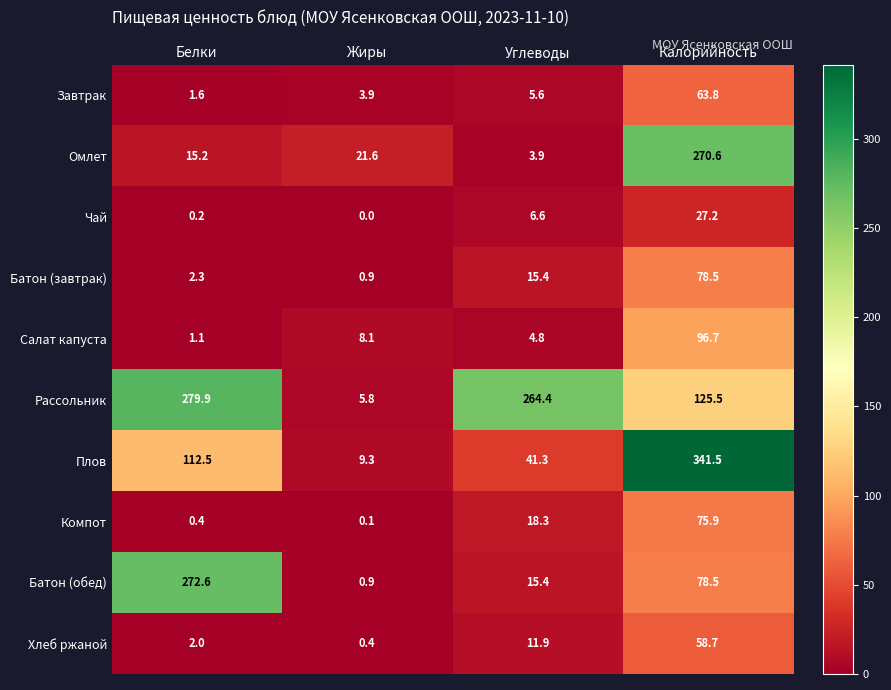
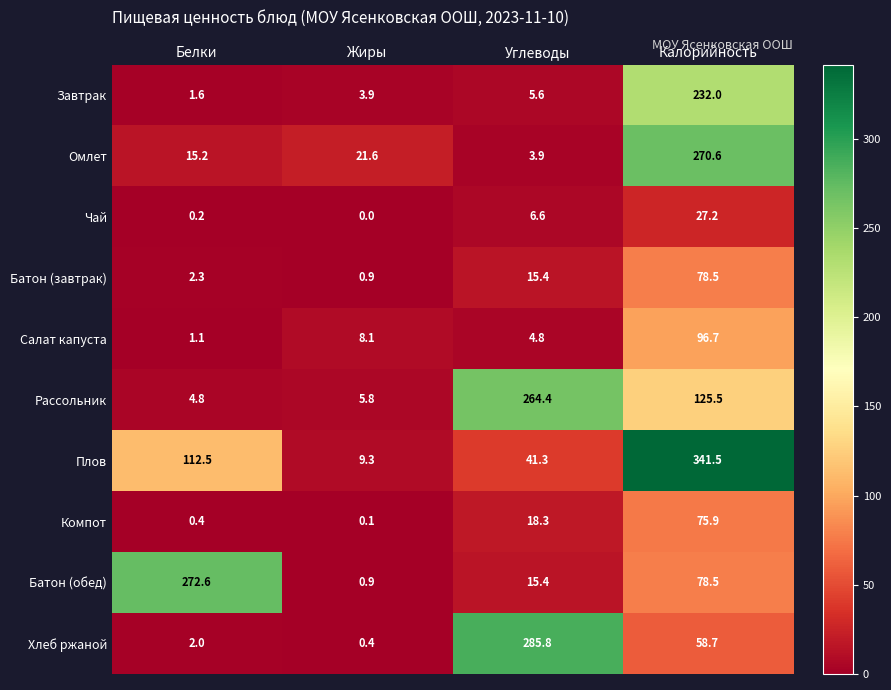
  {
    "Завтрак": {
      "Белки": 1.6,
      "Жиры": 3.9,
      "Углеводы": 5.6,
-     "Калорийность": 63.8
+     "Калорийность": 232.0
    },
    "Омлет": {
      "Белки": 15.2,
      "Жиры": 21.6,
      "Углеводы": 3.9,
      "Калорийность": 270.6
    },
    "Чай": {
      "Белки": 0.2,
      "Жиры": 0.0,
      "Углеводы": 6.6,
      "Калорийность": 27.2
    },
    "Батон (завтрак)": {
      "Белки": 2.3,
      "Жиры": 0.9,
      "Углеводы": 15.4,
      "Калорийность": 78.5
    },
    "Салат капуста": {
      "Белки": 1.1,
      "Жиры": 8.1,
      "Углеводы": 4.8,
      "Калорийность": 96.7
    },
    "Рассольник": {
-     "Белки": 279.9,
+     "Белки": 4.8,
      "Жиры": 5.8,
      "Углеводы": 264.4,
      "Калорийность": 125.5
    },
    "Плов": {
      "Белки": 112.5,
      "Жиры": 9.3,
      "Углеводы": 41.3,
      "Калорийность": 341.5
    },
    "Компот": {
      "Белки": 0.4,
      "Жиры": 0.1,
      "Углеводы": 18.3,
      "Калорийность": 75.9
    },
    "Батон (обед)": {
      "Белки": 272.6,
      "Жиры": 0.9,
      "Углеводы": 15.4,
      "Калорийность": 78.5
    },
    "Хлеб ржаной": {
      "Белки": 2.0,
      "Жиры": 0.4,
-     "Углеводы": 11.9,
+     "Углеводы": 285.8,
      "Калорийность": 58.7
    }
  }
